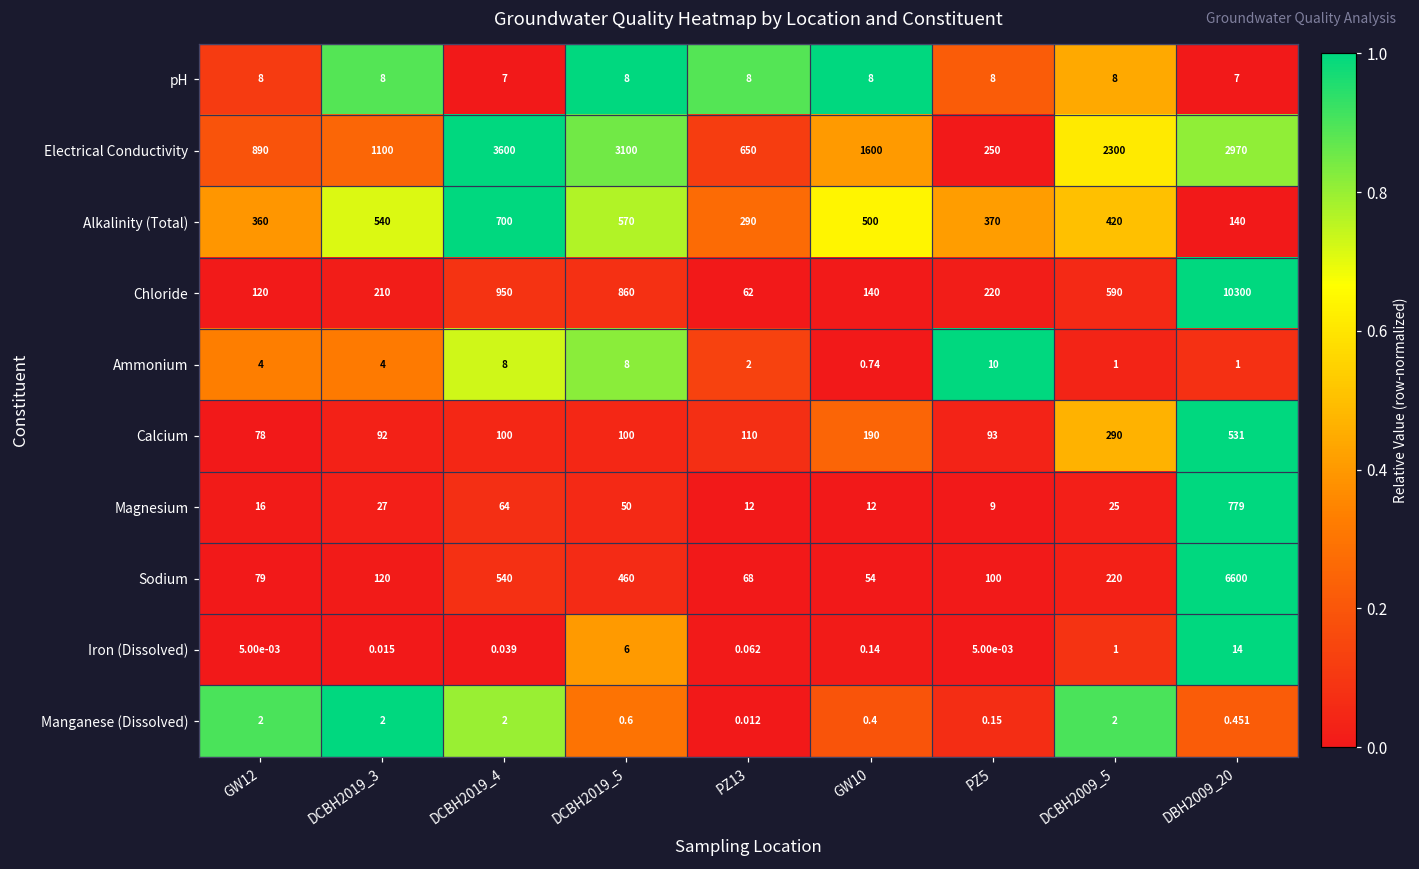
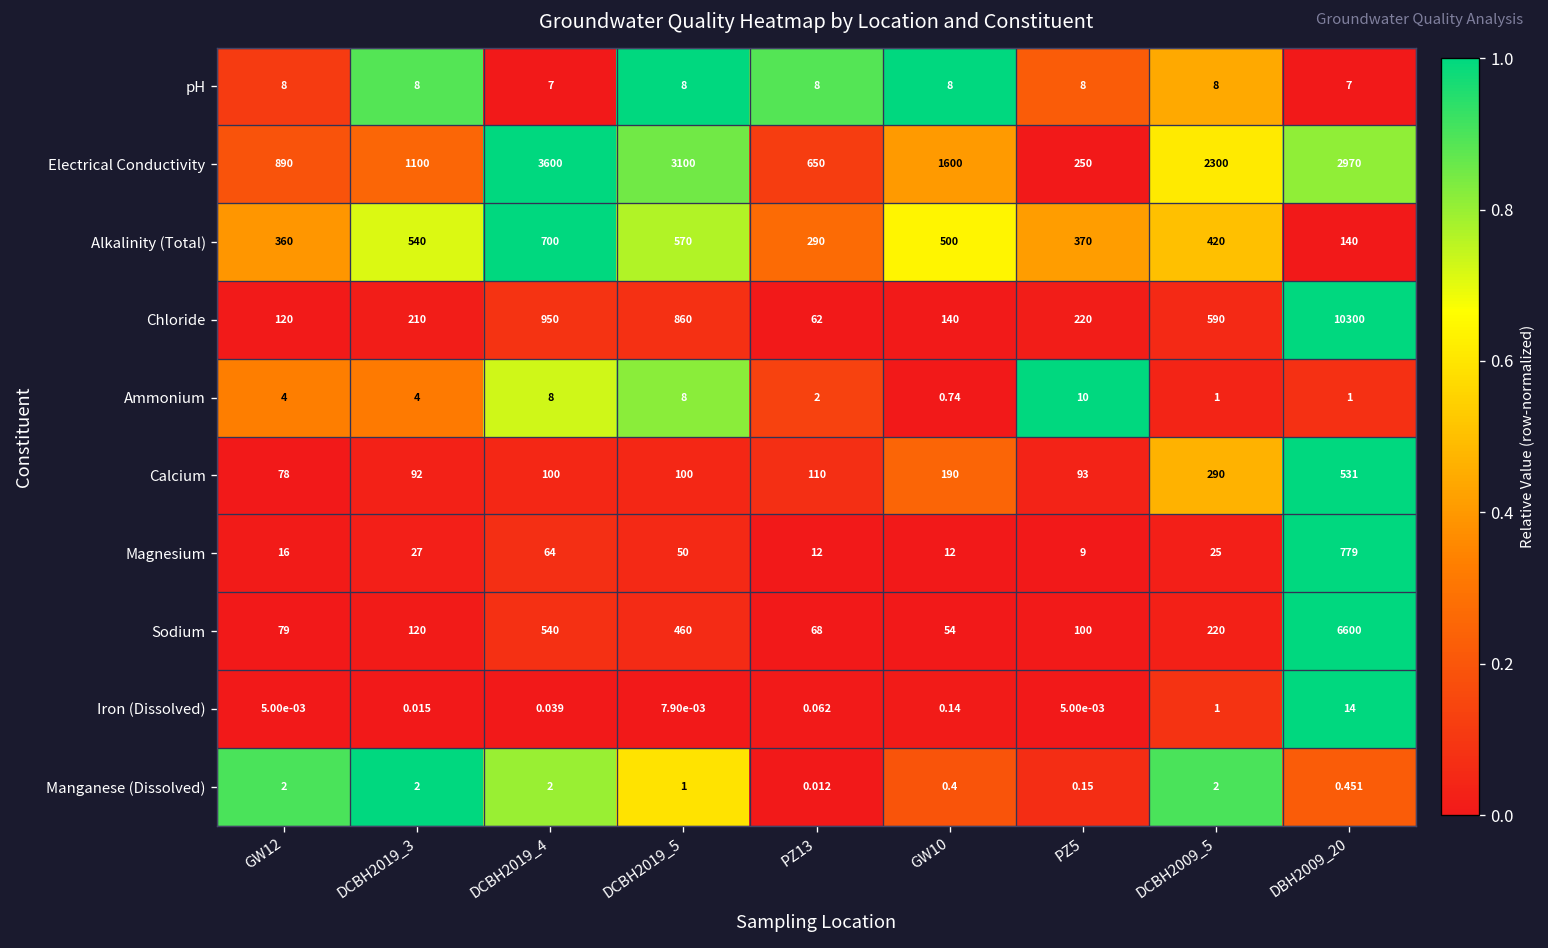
  {
    "pH": {
      "GW12": "8",
      "DCBH2019_3": "8",
      "DCBH2019_4": "7",
      "DCBH2019_5": "8",
      "PZ13": "8",
      "GW10": "8",
      "PZ5": "8",
      "DCBH2009_5": "8",
      "DBH2009_20": "7"
    },
    "Electrical Conductivity": {
      "GW12": "890",
      "DCBH2019_3": "1100",
      "DCBH2019_4": "3600",
      "DCBH2019_5": "3100",
      "PZ13": "650",
      "GW10": "1600",
      "PZ5": "250",
      "DCBH2009_5": "2300",
      "DBH2009_20": "2970"
    },
    "Alkalinity (Total)": {
      "GW12": "360",
      "DCBH2019_3": "540",
      "DCBH2019_4": "700",
      "DCBH2019_5": "570",
      "PZ13": "290",
      "GW10": "500",
      "PZ5": "370",
      "DCBH2009_5": "420",
      "DBH2009_20": "140"
    },
    "Chloride": {
      "GW12": "120",
      "DCBH2019_3": "210",
      "DCBH2019_4": "950",
      "DCBH2019_5": "860",
      "PZ13": "62",
      "GW10": "140",
      "PZ5": "220",
      "DCBH2009_5": "590",
      "DBH2009_20": "10300"
    },
    "Ammonium": {
      "GW12": "4",
      "DCBH2019_3": "4",
      "DCBH2019_4": "8",
      "DCBH2019_5": "8",
      "PZ13": "2",
      "GW10": "0.74",
      "PZ5": "10",
      "DCBH2009_5": "1",
      "DBH2009_20": "1"
    },
    "Calcium": {
      "GW12": "78",
      "DCBH2019_3": "92",
      "DCBH2019_4": "100",
      "DCBH2019_5": "100",
      "PZ13": "110",
      "GW10": "190",
      "PZ5": "93",
      "DCBH2009_5": "290",
      "DBH2009_20": "531"
    },
    "Magnesium": {
      "GW12": "16",
      "DCBH2019_3": "27",
      "DCBH2019_4": "64",
      "DCBH2019_5": "50",
      "PZ13": "12",
      "GW10": "12",
      "PZ5": "9",
      "DCBH2009_5": "25",
      "DBH2009_20": "779"
    },
    "Sodium": {
      "GW12": "79",
      "DCBH2019_3": "120",
      "DCBH2019_4": "540",
      "DCBH2019_5": "460",
      "PZ13": "68",
      "GW10": "54",
      "PZ5": "100",
      "DCBH2009_5": "220",
      "DBH2009_20": "6600"
    },
    "Iron (Dissolved)": {
      "GW12": "5.00e-03",
      "DCBH2019_3": "0.015",
      "DCBH2019_4": "0.039",
-     "DCBH2019_5": "6",
+     "DCBH2019_5": "7.90e-03",
      "PZ13": "0.062",
      "GW10": "0.14",
      "PZ5": "5.00e-03",
      "DCBH2009_5": "1",
      "DBH2009_20": "14"
    },
    "Manganese (Dissolved)": {
      "GW12": "2",
      "DCBH2019_3": "2",
      "DCBH2019_4": "2",
-     "DCBH2019_5": "0.6",
+     "DCBH2019_5": "1",
      "PZ13": "0.012",
      "GW10": "0.4",
      "PZ5": "0.15",
      "DCBH2009_5": "2",
      "DBH2009_20": "0.451"
    }
  }
